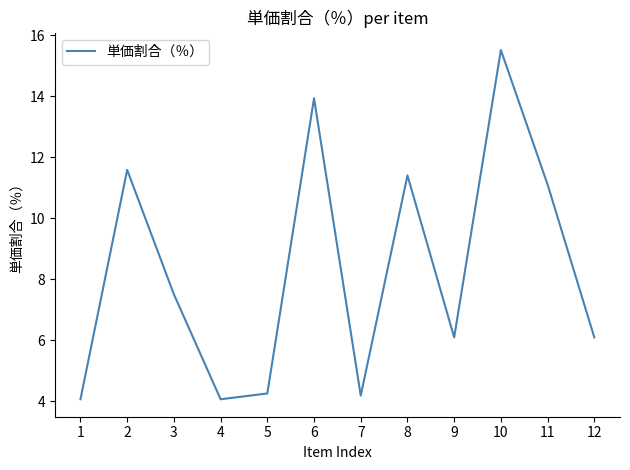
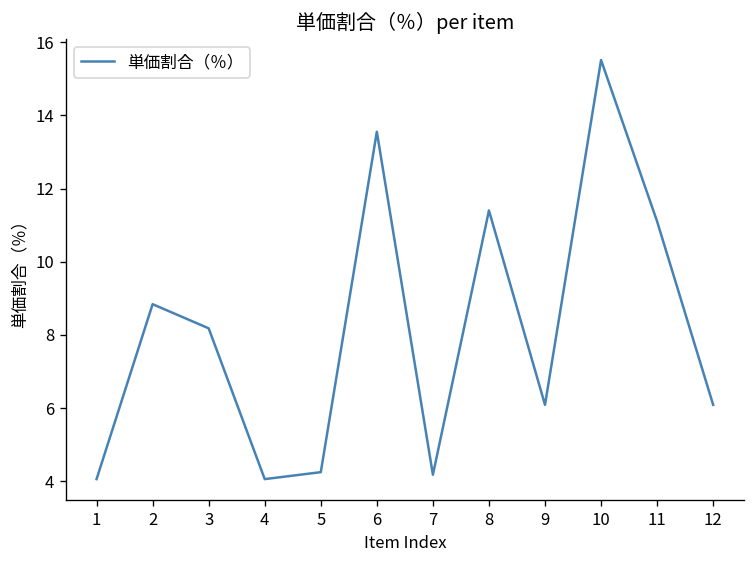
  {
    "1": 4.1,
-   "2": 11.6,
-   "3": 7.5,
+   "2": 8.8,
+   "3": 8.2,
    "4": 4.1,
    "5": 4.3,
-   "6": 13.9,
+   "6": 13.6,
    "7": 4.2,
    "8": 11.4,
    "9": 6.1,
    "10": 15.5,
    "11": 11.1,
    "12": 6.1
  }
